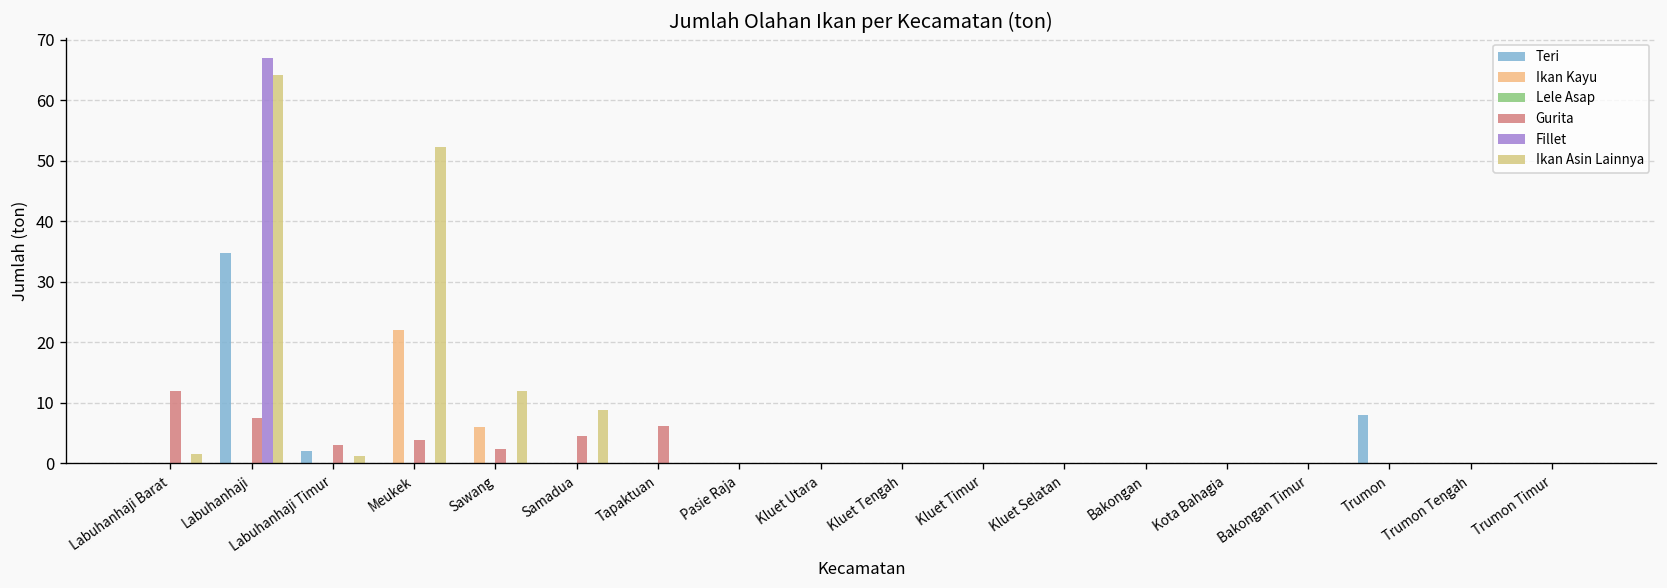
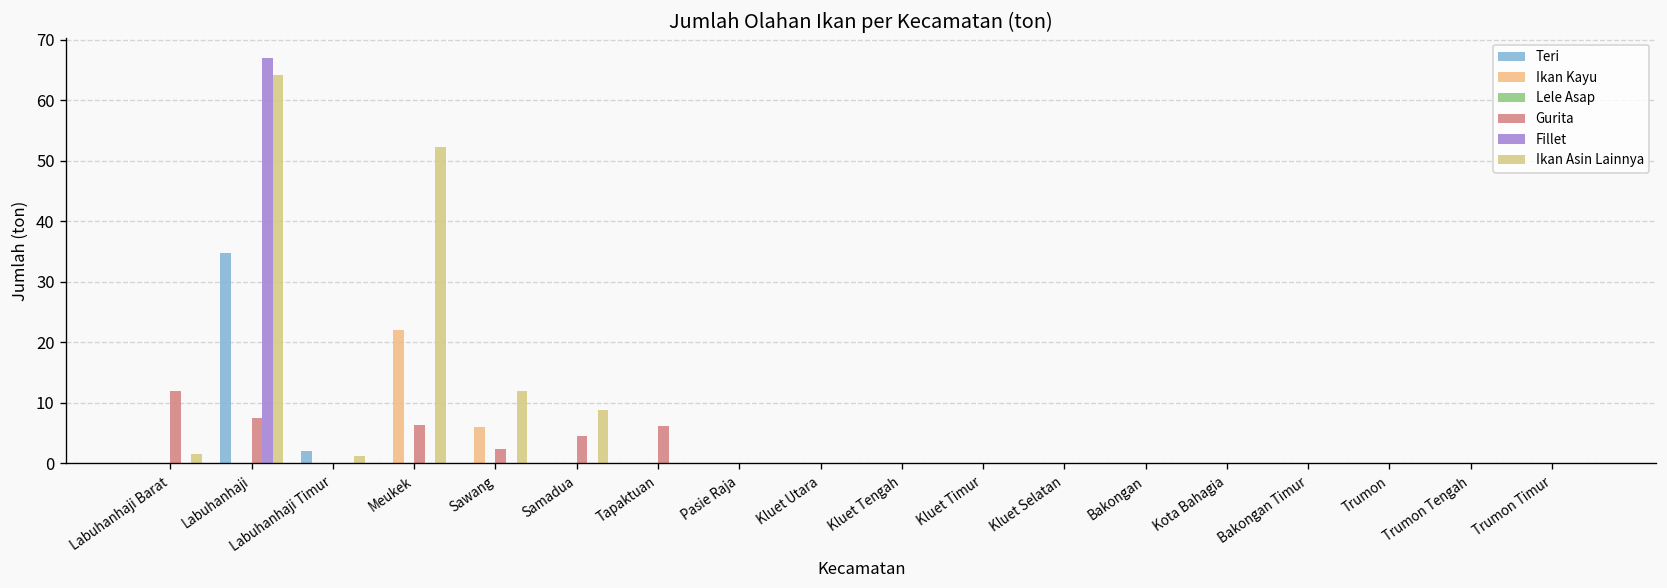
  {
    "Teri": {
      "Labuhanhaji Barat": 0,
      "Labuhanhaji": 35,
      "Labuhanhaji Timur": 2,
      "Meukek": 0,
      "Sawang": 0,
      "Samadua": 0,
      "Tapaktuan": 0,
      "Pasie Raja": 0,
      "Kluet Utara": 0,
      "Kluet Tengah": 0,
      "Kluet Timur": 0,
      "Kluet Selatan": 0,
      "Bakongan": 0,
      "Kota Bahagia": 0,
      "Bakongan Timur": 0,
-     "Trumon": 8,
+     "Trumon": 0,
      "Trumon Tengah": 0,
      "Trumon Timur": 0
    },
    "Lele Asap": {
      "Labuhanhaji Barat": 0,
      "Labuhanhaji": 0,
      "Labuhanhaji Timur": 0,
      "Meukek": 0,
      "Sawang": 0,
      "Samadua": 0,
      "Tapaktuan": 0,
      "Pasie Raja": 0,
      "Kluet Utara": 0,
      "Kluet Tengah": 0,
      "Kluet Timur": 0,
      "Kluet Selatan": 0,
      "Bakongan": 0,
      "Kota Bahagia": 0,
      "Bakongan Timur": 0,
      "Trumon": 0,
      "Trumon Tengah": 0,
      "Trumon Timur": 0
    },
    "Gurita": {
      "Labuhanhaji Barat": 12,
      "Labuhanhaji": 7,
-     "Labuhanhaji Timur": 3,
-     "Meukek": 4,
+     "Labuhanhaji Timur": 0,
+     "Meukek": 6,
      "Sawang": 2,
      "Samadua": 5,
      "Tapaktuan": 6,
      "Pasie Raja": 0,
      "Kluet Utara": 0,
      "Kluet Tengah": 0,
      "Kluet Timur": 0,
      "Kluet Selatan": 0,
      "Bakongan": 0,
      "Kota Bahagia": 0,
      "Bakongan Timur": 0,
      "Trumon": 0,
      "Trumon Tengah": 0,
      "Trumon Timur": 0
    },
    "Fillet": {
      "Labuhanhaji Barat": 0,
      "Labuhanhaji": 67,
      "Labuhanhaji Timur": 0,
      "Meukek": 0,
      "Sawang": 0,
      "Samadua": 0,
      "Tapaktuan": 0,
      "Pasie Raja": 0,
      "Kluet Utara": 0,
      "Kluet Tengah": 0,
      "Kluet Timur": 0,
      "Kluet Selatan": 0,
      "Bakongan": 0,
      "Kota Bahagia": 0,
      "Bakongan Timur": 0,
      "Trumon": 0,
      "Trumon Tengah": 0,
      "Trumon Timur": 0
    }
  }
